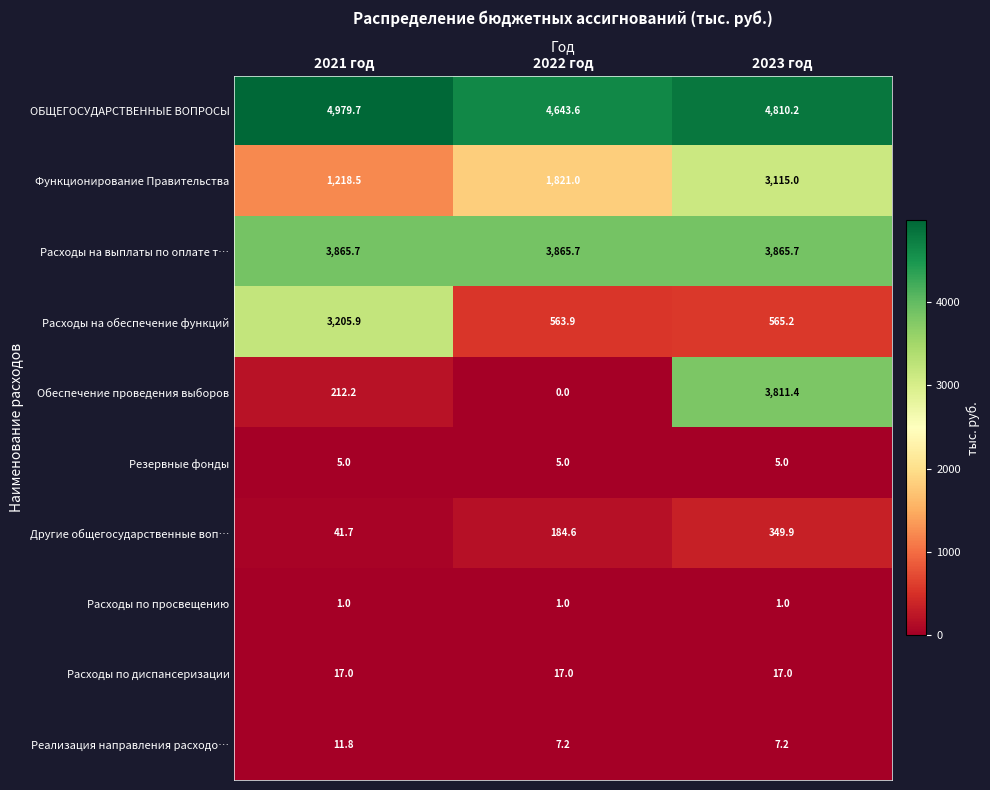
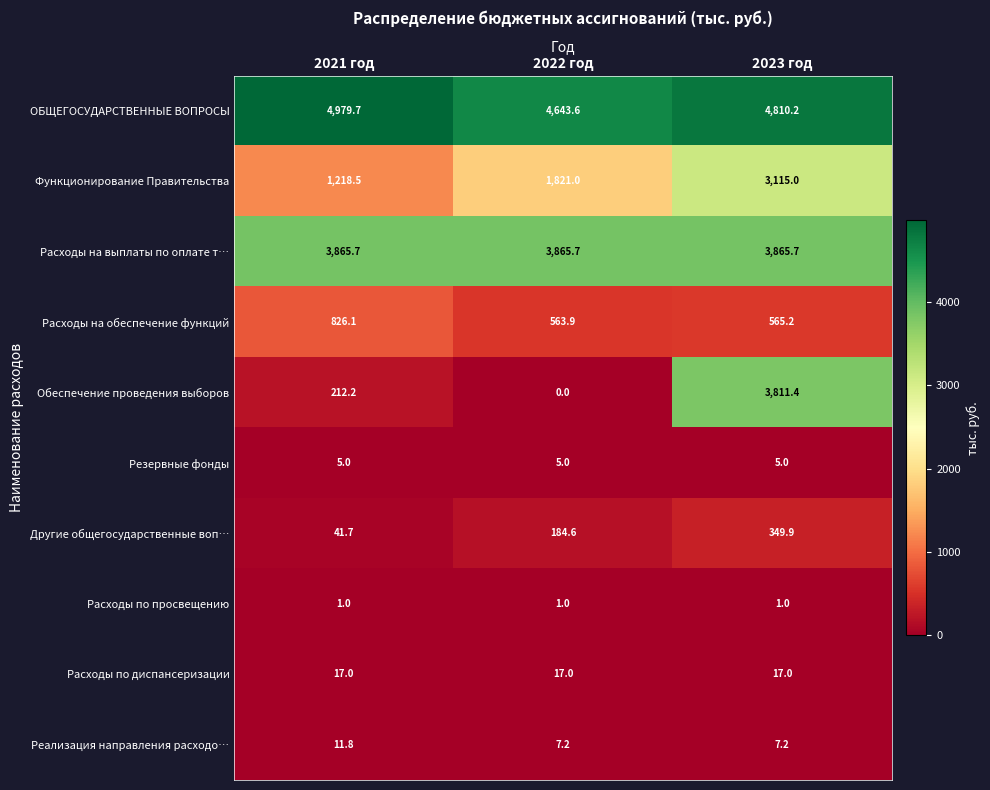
  {
    "ОБЩЕГОСУДАРСТВЕННЫЕ ВОПРОСЫ": {
      "2021 год": "4,979.7",
      "2022 год": "4,643.6",
      "2023 год": "4,810.2"
    },
    "Функционирование Правительства": {
      "2021 год": "1,218.5",
      "2022 год": "1,821.0",
      "2023 год": "3,115.0"
    },
    "Расходы на выплаты по оплате т…": {
      "2021 год": "3,865.7",
      "2022 год": "3,865.7",
      "2023 год": "3,865.7"
    },
    "Расходы на обеспечение функций": {
-     "2021 год": "3,205.9",
+     "2021 год": "826.1",
      "2022 год": "563.9",
      "2023 год": "565.2"
    },
    "Обеспечение проведения выборов": {
      "2021 год": "212.2",
      "2022 год": "0.0",
      "2023 год": "3,811.4"
    },
    "Резервные фонды": {
      "2021 год": "5.0",
      "2022 год": "5.0",
      "2023 год": "5.0"
    },
    "Другие общегосударственные воп…": {
      "2021 год": "41.7",
      "2022 год": "184.6",
      "2023 год": "349.9"
    },
    "Расходы по просвещению": {
      "2021 год": "1.0",
      "2022 год": "1.0",
      "2023 год": "1.0"
    },
    "Расходы по диспансеризации": {
      "2021 год": "17.0",
      "2022 год": "17.0",
      "2023 год": "17.0"
    },
    "Реализация направления расходо…": {
      "2021 год": "11.8",
      "2022 год": "7.2",
      "2023 год": "7.2"
    }
  }
